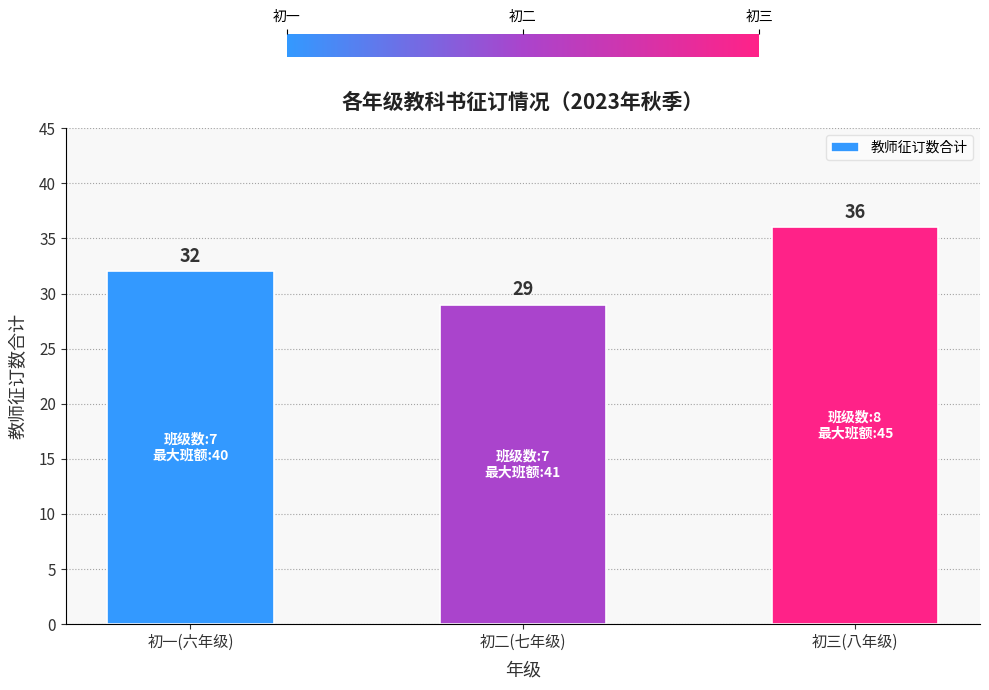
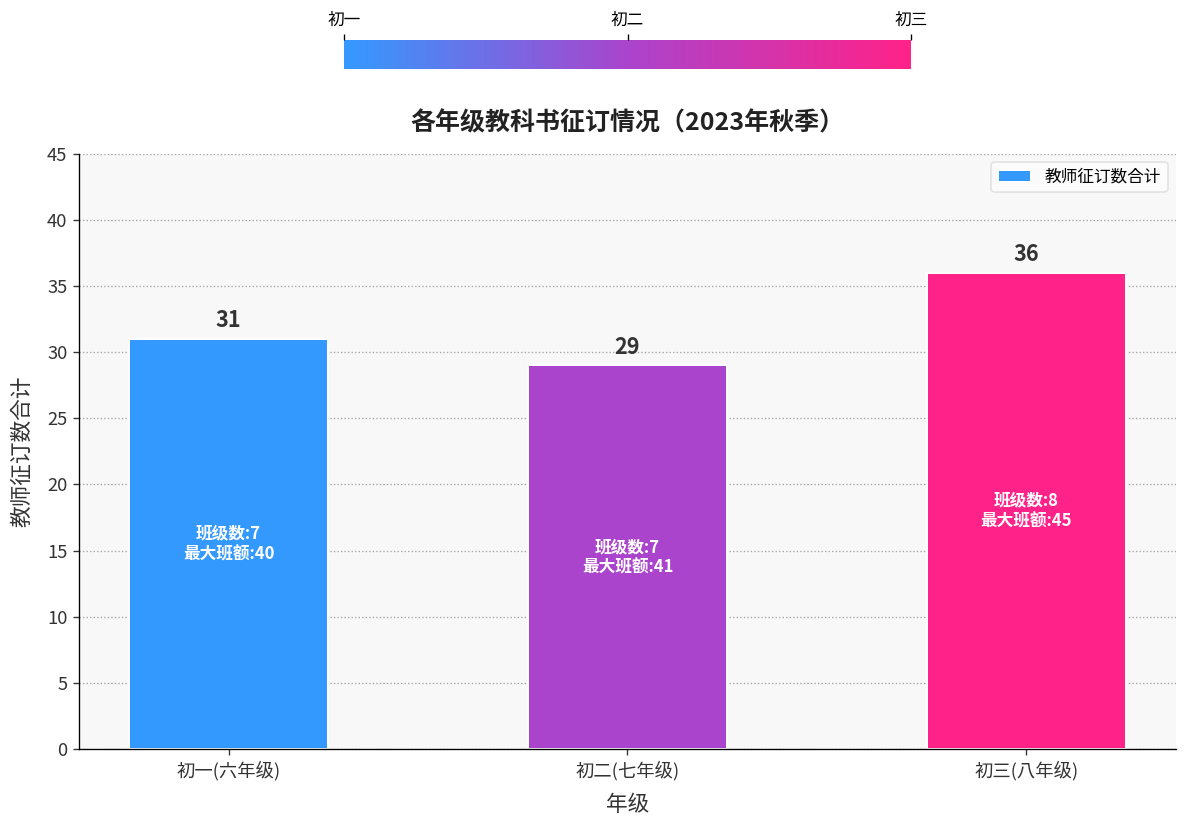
  {
-   "初一(六年级)": 32,
+   "初一(六年级)": 31,
    "初二(七年级)": 29,
    "初三(八年级)": 36
  }
